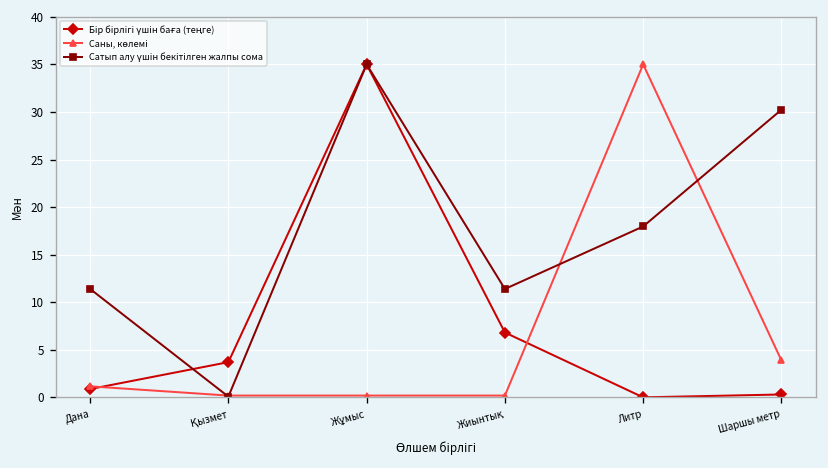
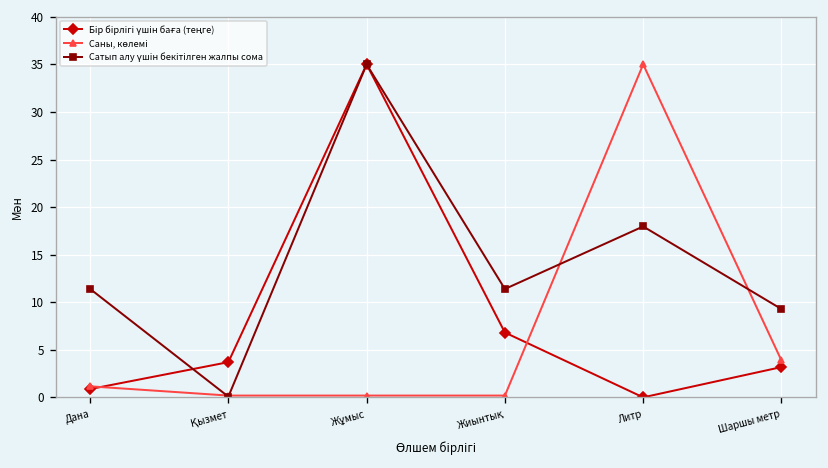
  {
    "Бір бірлігі үшін баға (теңге)": {
      "Қызмет": 4,
      "Жиынтық": 7,
      "Литр": 0,
-     "Шаршы метр": 0
+     "Шаршы метр": 3
    },
    "Саны, көлемі": {
      "Жұмыс": 0,
      "Жиынтық": 0,
      "Литр": 35,
      "Шаршы метр": 4
    },
    "Сатып алу үшін бекітілген жалпы сома": {
      "Дана": 11,
      "Жиынтық": 11,
      "Литр": 18,
-     "Шаршы метр": 30
+     "Шаршы метр": 9
    }
  }
